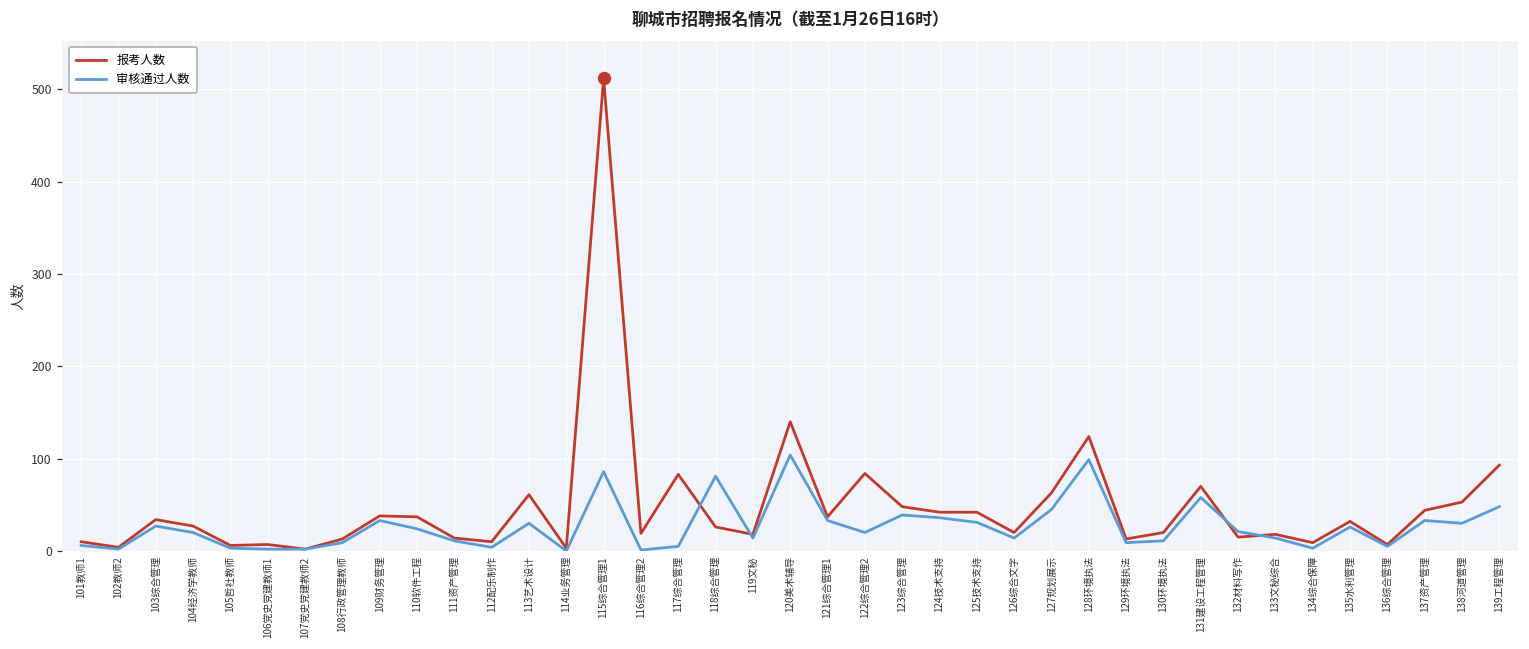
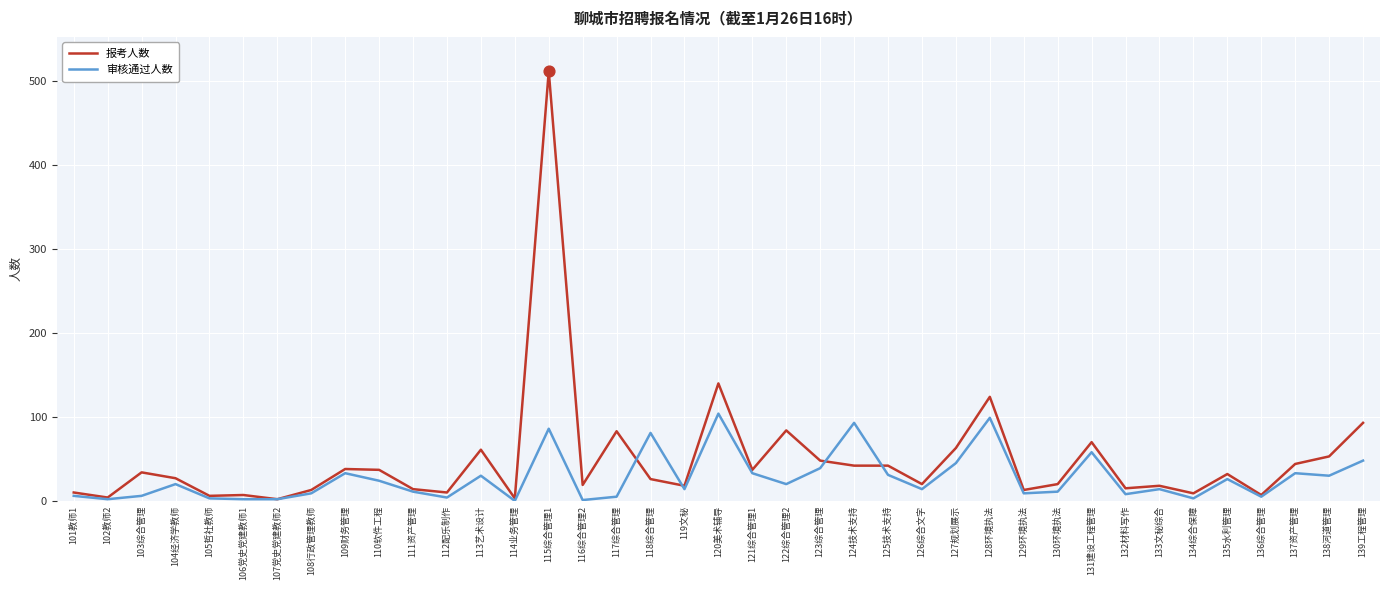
  {
    "审核通过人数": {
      "101教师1": 10,
-     "103综合管理": 30,
+     "103综合管理": 10,
      "104经济学教师": 20,
      "106党史党建教师1": 0,
      "108行政管理教师": 10,
      "109财务管理": 30,
      "110软件工程": 20,
      "111资产管理": 10,
      "112配乐制作": 0,
      "113艺术设计": 30,
      "115综合管理1": 90,
      "116综合管理2": 0,
      "117综合管理": 10,
      "118综合管理": 80,
      "119文秘": 10,
      "120美术辅导": 100,
      "121综合管理1": 30,
      "122综合管理2": 20,
      "123综合管理": 40,
-     "124技术支持": 40,
+     "124技术支持": 90,
      "125技术支持": 30,
      "126综合文字": 10,
      "127规划展示": 50,
      "128环境执法": 100,
      "129环境执法": 10,
      "130环境执法": 10,
      "131建设工程管理": 60,
-     "132材料写作": 20,
+     "132材料写作": 10,
      "133文秘综合": 10,
      "134综合保障": 0,
      "135水利管理": 30,
      "137资产管理": 30,
      "138河道管理": 30,
      "139工程管理": 50
    }
  }
